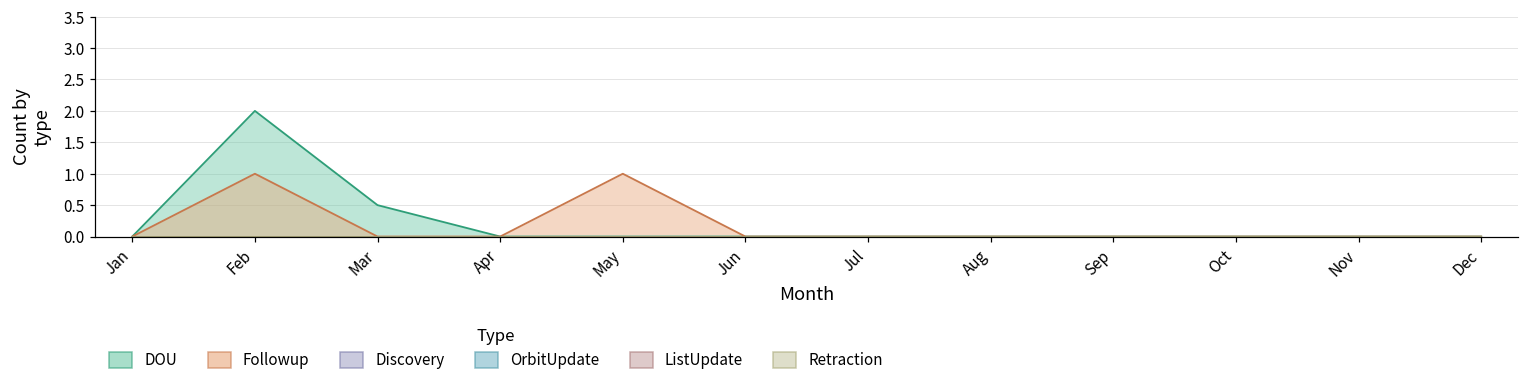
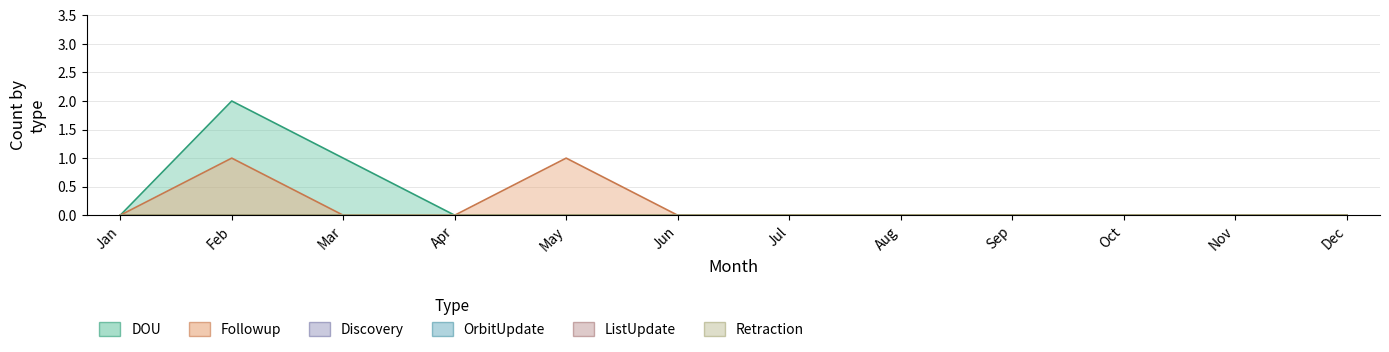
  {
    "DOU": {
      "Feb": 2.0,
-     "Mar": 0.5
+     "Mar": 1.0
    }
  }
